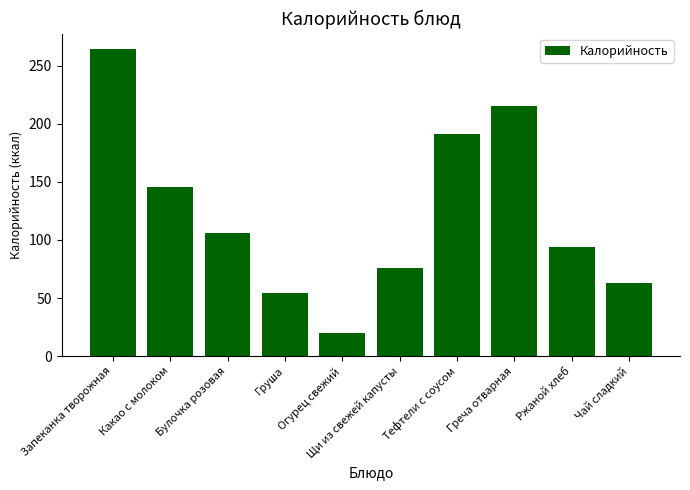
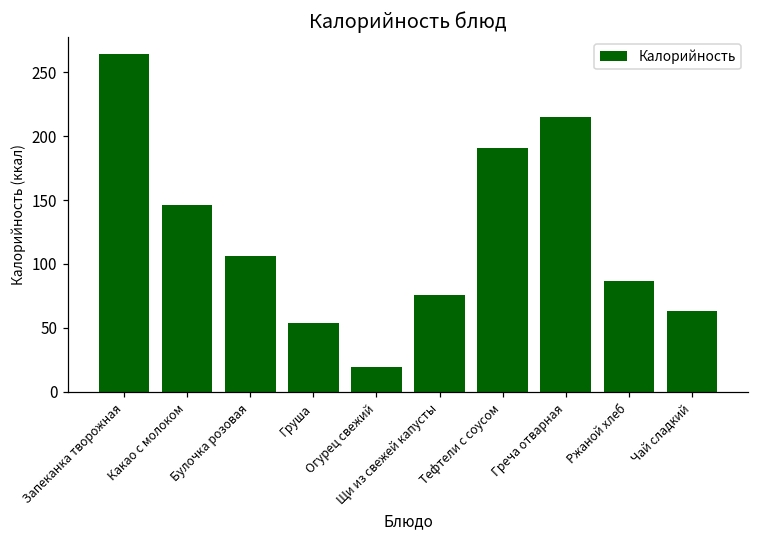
  {
    "Запеканка творожная": 264,
    "Какао с молоком": 146,
    "Булочка розовая": 106,
    "Груша": 54,
    "Огурец свежий": 20,
    "Щи из свежей капусты": 76,
    "Тефтели с соусом": 191,
    "Греча отварная": 215,
-   "Ржаной хлеб": 94,
+   "Ржаной хлеб": 87,
    "Чай сладкий": 63
  }
